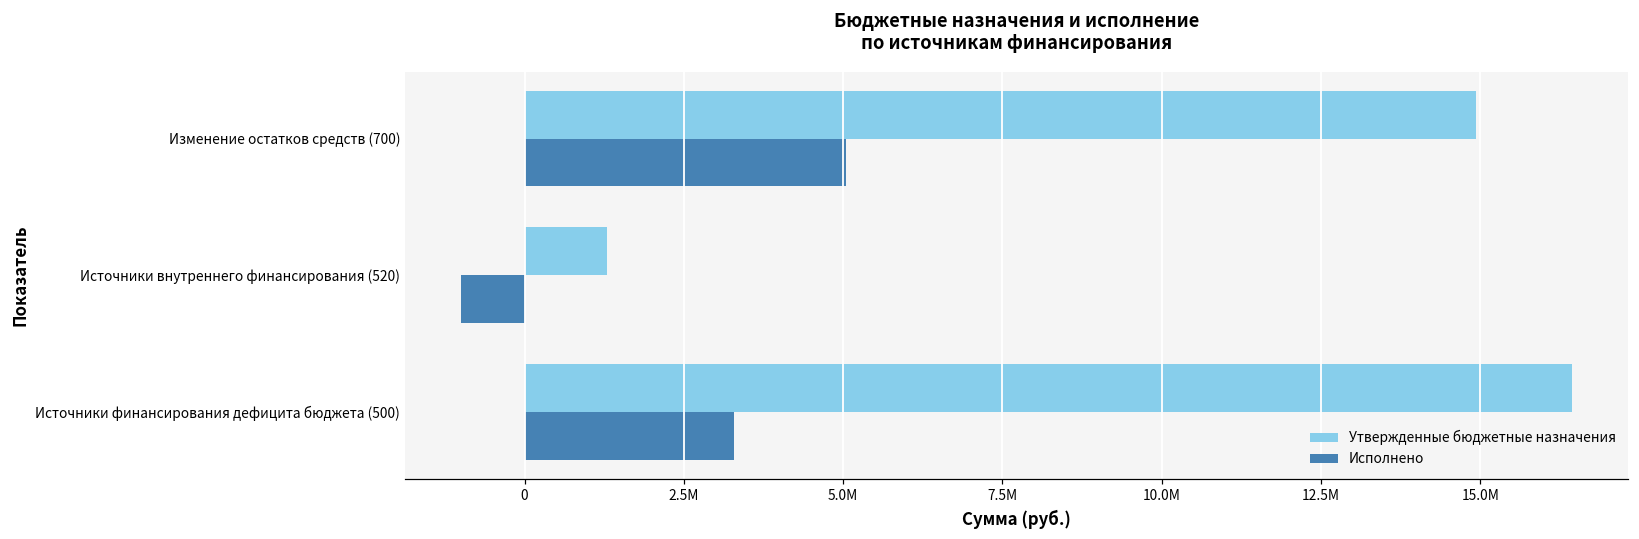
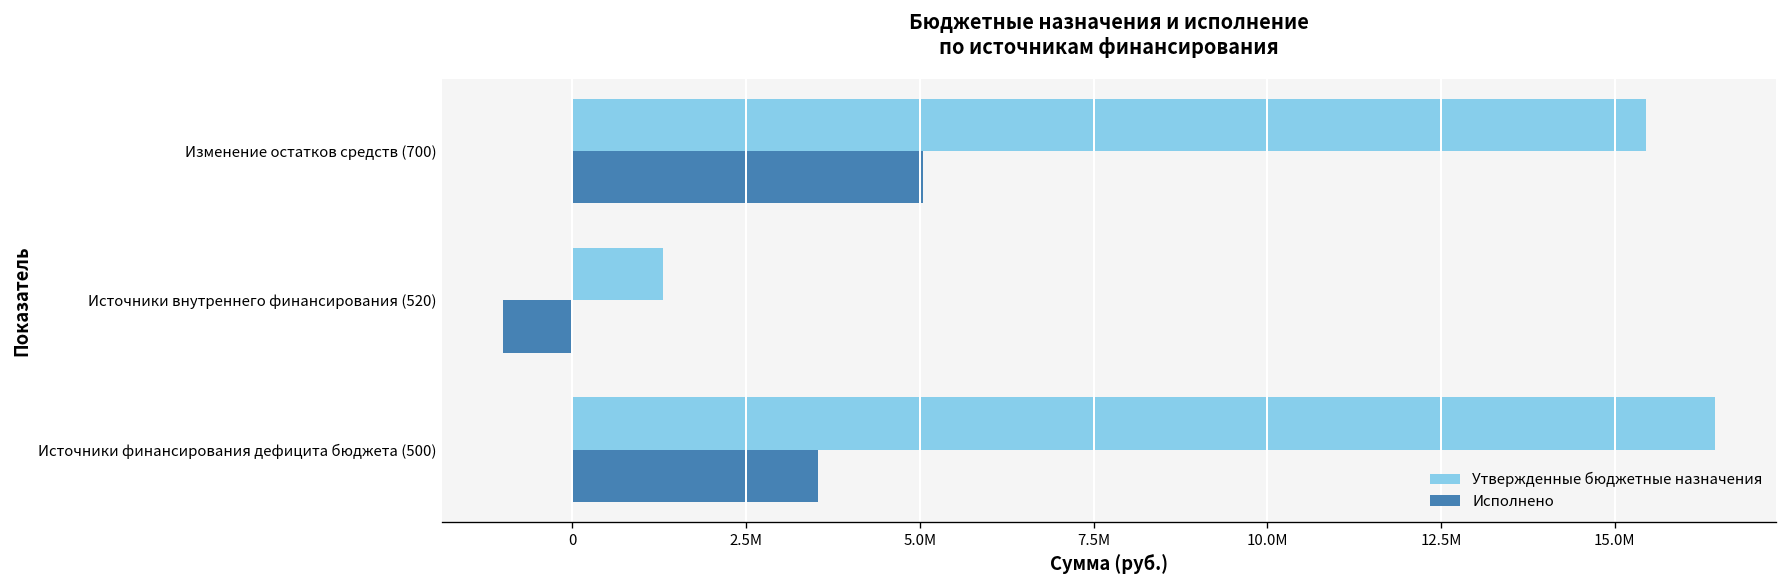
  {
    "Утвержденные бюджетные назначения": {
-     "Изменение остатков средств (700)": 14900000,
+     "Изменение остатков средств (700)": 15400000,
      "Источники внутреннего финансирования (520)": 1300000,
      "Источники финансирования дефицита бюджета (500)": 16400000
    },
    "Исполнено": {
      "Изменение остатков средств (700)": 5100000,
      "Источники внутреннего финансирования (520)": -1000000,
-     "Источники финансирования дефицита бюджета (500)": 3300000
+     "Источники финансирования дефицита бюджета (500)": 3500000
    }
  }
